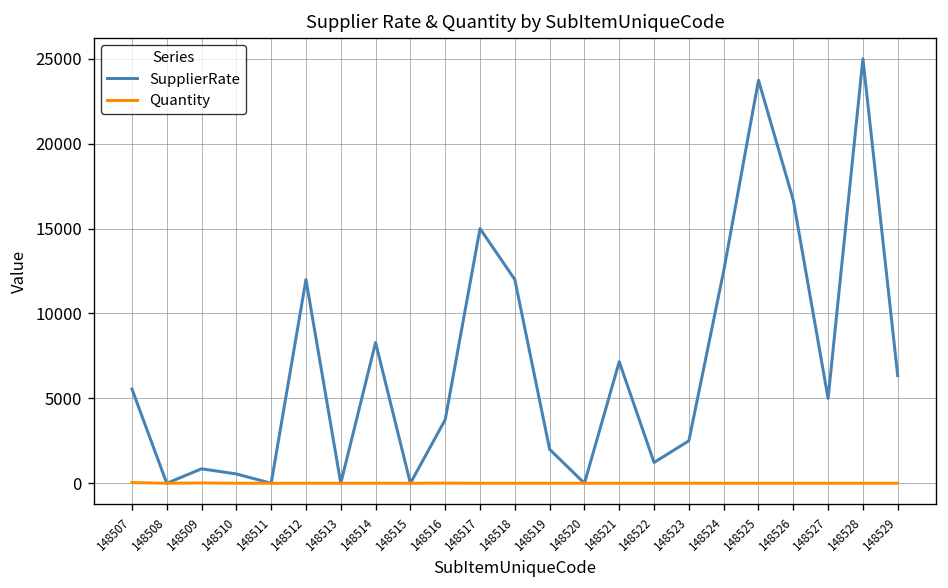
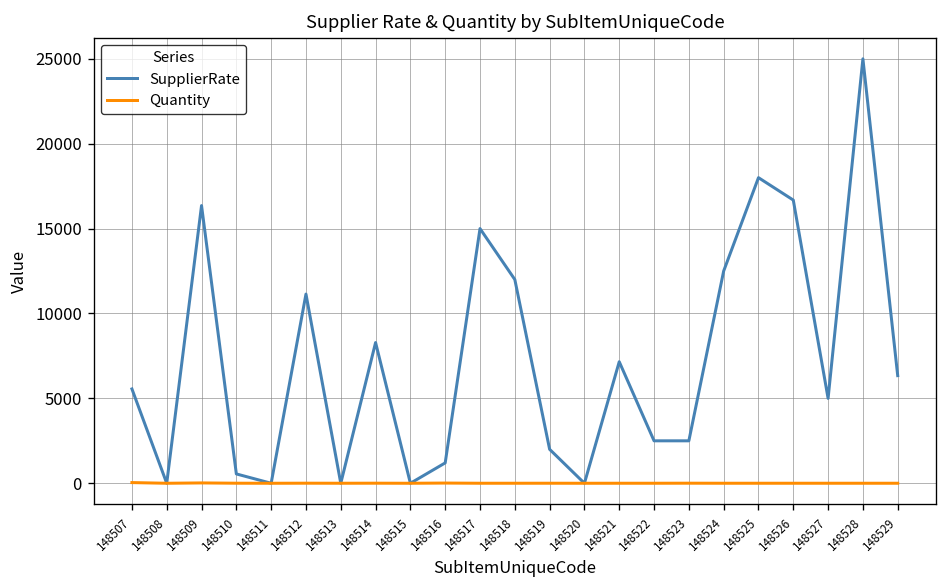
  {
    "SupplierRate": {
      "148507": 5600,
-     "148509": 900,
+     "148509": 16400,
      "148510": 600,
-     "148512": 12000,
+     "148512": 11100,
      "148514": 8300,
-     "148516": 3700,
+     "148516": 1200,
      "148517": 15000,
      "148518": 12000,
      "148519": 2000,
      "148521": 7200,
-     "148522": 1200,
+     "148522": 2500,
      "148523": 2500,
      "148524": 12500,
-     "148525": 23700,
+     "148525": 18000,
      "148526": 16700,
      "148527": 5000,
      "148528": 25000,
      "148529": 6300
    },
    "Quantity": {
      "148507": 0,
      "148509": 0,
      "148510": 0,
      "148512": 0,
      "148514": 0,
      "148516": 0,
      "148517": 0,
      "148518": 0,
      "148519": 0,
      "148521": 0,
      "148522": 0,
      "148523": 0,
      "148524": 0,
      "148525": 0,
      "148526": 0,
      "148527": 0,
      "148528": 0,
      "148529": 0
    }
  }
